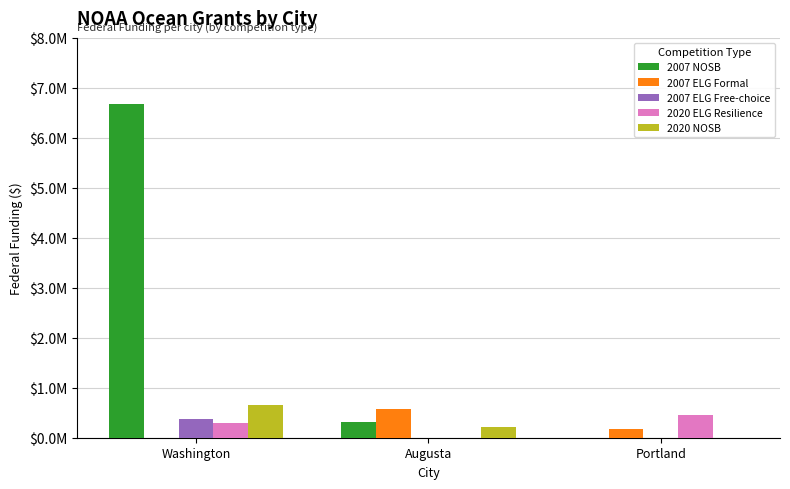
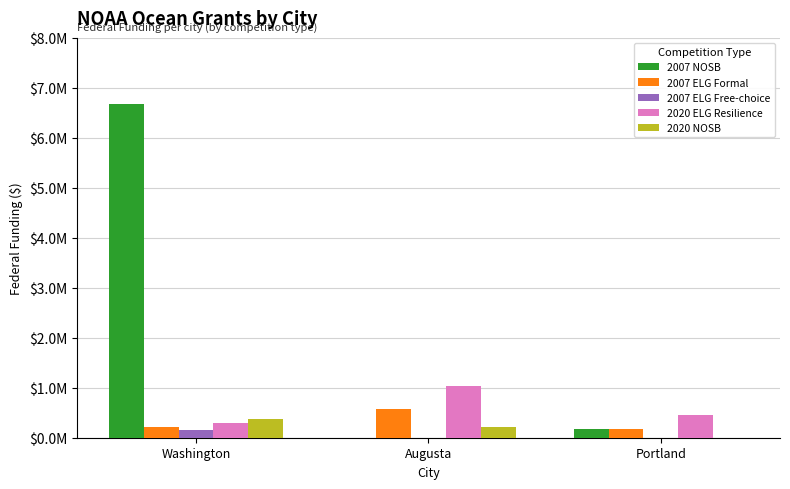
  {
    "2007 NOSB": {
      "Washington": "$6700000",
-     "Augusta": "$300000",
-     "Portland": "$0"
+     "Augusta": "$0",
+     "Portland": "$200000"
    },
    "2007 ELG Formal": {
-     "Washington": "$0",
+     "Washington": "$200000",
      "Augusta": "$600000",
      "Portland": "$200000"
    },
    "2007 ELG Free-choice": {
-     "Washington": "$400000",
+     "Washington": "$100000",
      "Augusta": "$0",
      "Portland": "$0"
    },
    "2020 ELG Resilience": {
      "Washington": "$300000",
-     "Augusta": "$0",
+     "Augusta": "$1000000",
      "Portland": "$400000"
    },
    "2020 NOSB": {
-     "Washington": "$700000",
+     "Washington": "$400000",
      "Augusta": "$200000",
      "Portland": "$0"
    }
  }
